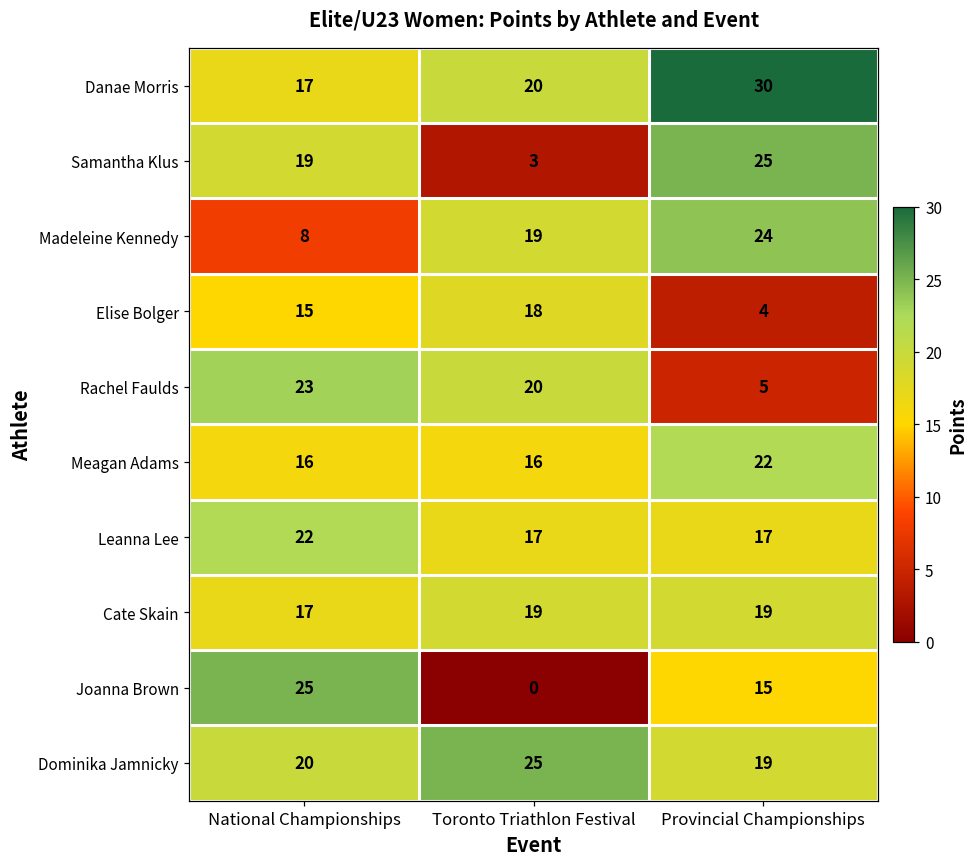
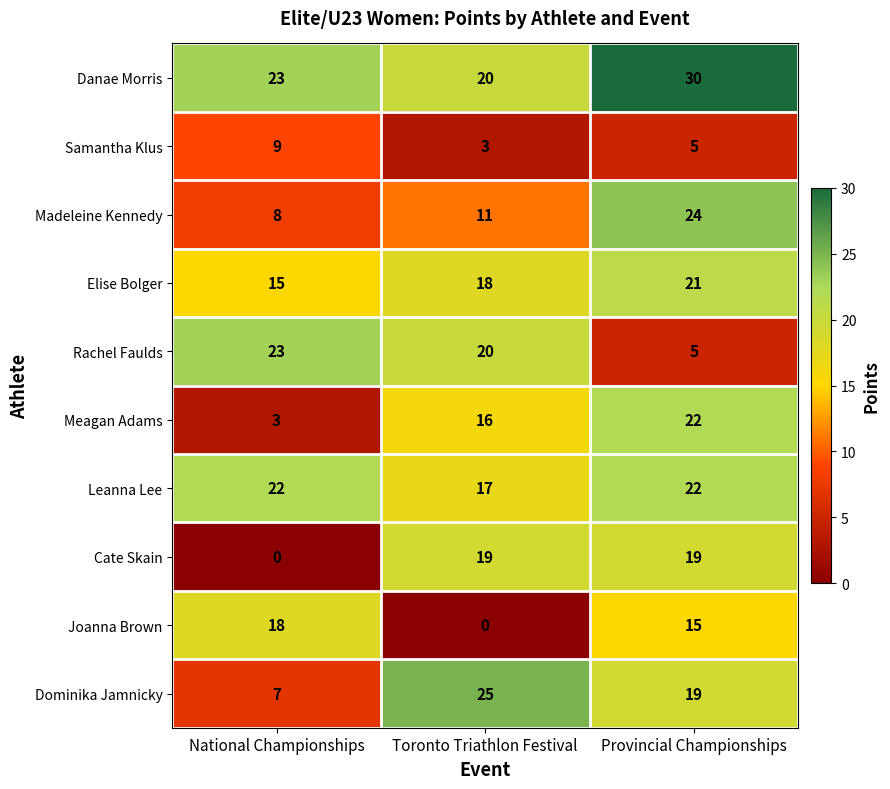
  {
    "Danae Morris": {
-     "National Championships": 17,
+     "National Championships": 23,
      "Toronto Triathlon Festival": 20,
      "Provincial Championships": 30
    },
    "Samantha Klus": {
-     "National Championships": 19,
+     "National Championships": 9,
      "Toronto Triathlon Festival": 3,
-     "Provincial Championships": 25
+     "Provincial Championships": 5
    },
    "Madeleine Kennedy": {
      "National Championships": 8,
-     "Toronto Triathlon Festival": 19,
+     "Toronto Triathlon Festival": 11,
      "Provincial Championships": 24
    },
    "Elise Bolger": {
      "National Championships": 15,
      "Toronto Triathlon Festival": 18,
-     "Provincial Championships": 4
+     "Provincial Championships": 21
    },
    "Rachel Faulds": {
      "National Championships": 23,
      "Toronto Triathlon Festival": 20,
      "Provincial Championships": 5
    },
    "Meagan Adams": {
-     "National Championships": 16,
+     "National Championships": 3,
      "Toronto Triathlon Festival": 16,
      "Provincial Championships": 22
    },
    "Leanna Lee": {
      "National Championships": 22,
      "Toronto Triathlon Festival": 17,
-     "Provincial Championships": 17
+     "Provincial Championships": 22
    },
    "Cate Skain": {
-     "National Championships": 17,
+     "National Championships": 0,
      "Toronto Triathlon Festival": 19,
      "Provincial Championships": 19
    },
    "Joanna Brown": {
-     "National Championships": 25,
+     "National Championships": 18,
      "Toronto Triathlon Festival": 0,
      "Provincial Championships": 15
    },
    "Dominika Jamnicky": {
-     "National Championships": 20,
+     "National Championships": 7,
      "Toronto Triathlon Festival": 25,
      "Provincial Championships": 19
    }
  }
